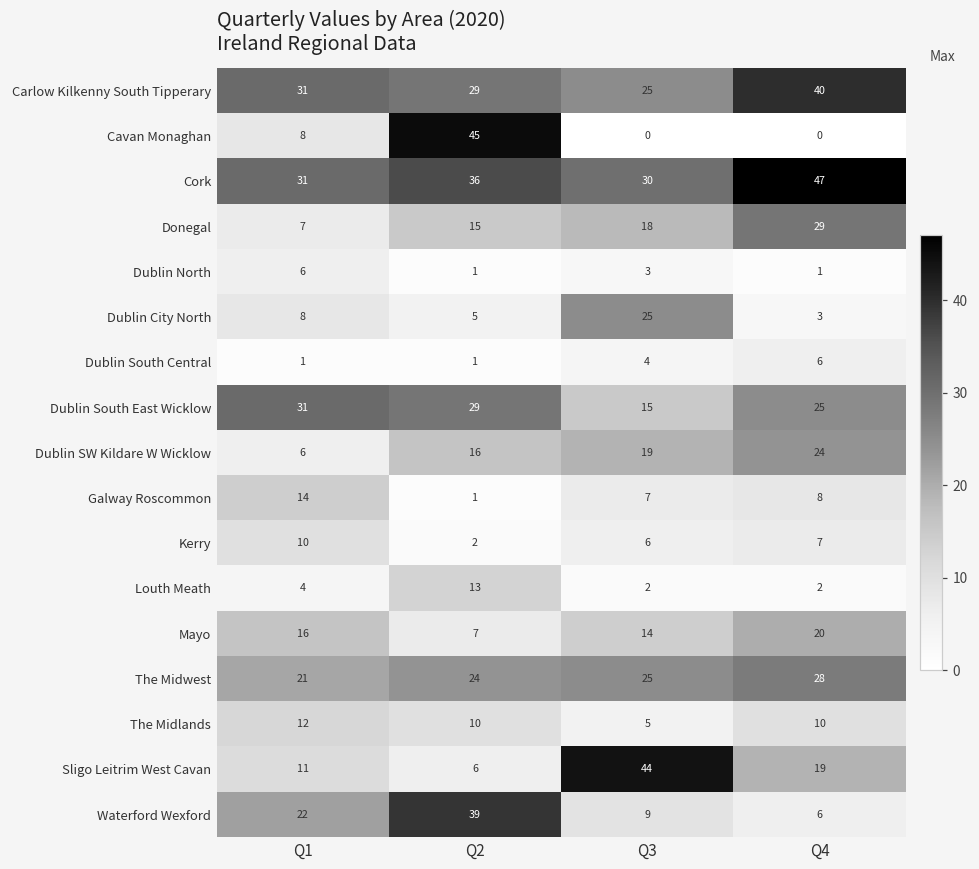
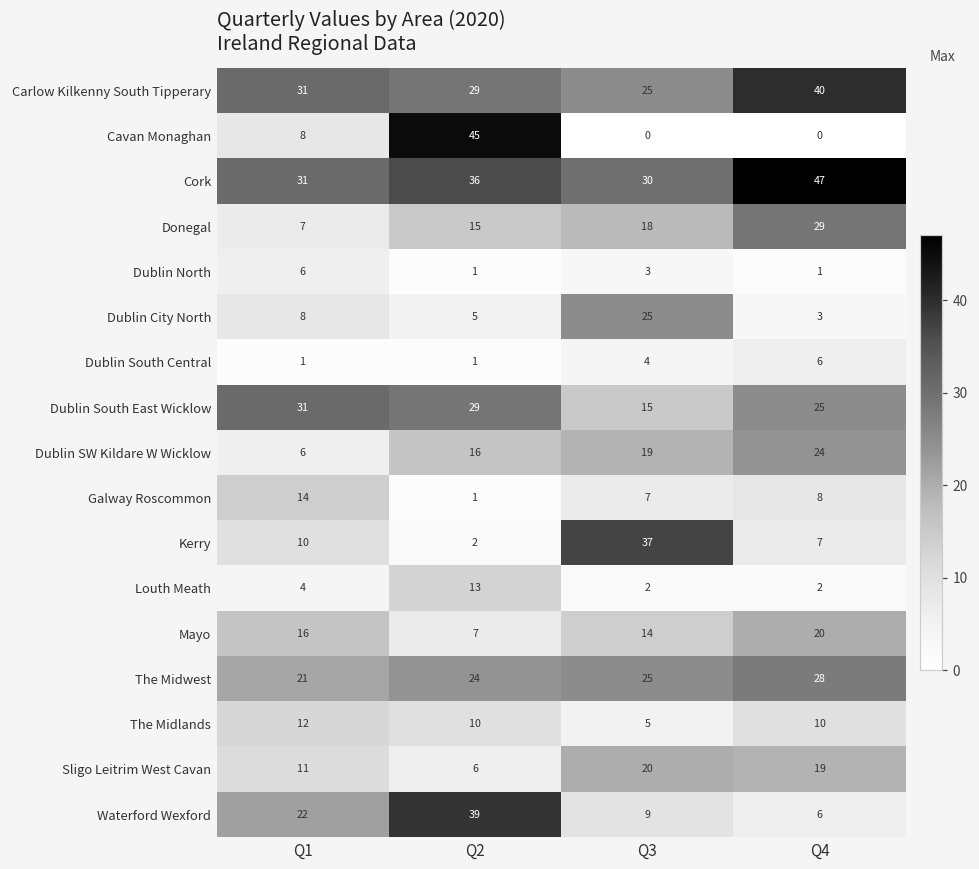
  {
    "Carlow Kilkenny South Tipperary": {
      "Q1": 31,
      "Q2": 29,
      "Q3": 25,
      "Q4": 40
    },
    "Cavan Monaghan": {
      "Q1": 8,
      "Q2": 45,
      "Q3": 0,
      "Q4": 0
    },
    "Cork": {
      "Q1": 31,
      "Q2": 36,
      "Q3": 30,
      "Q4": 47
    },
    "Donegal": {
      "Q1": 7,
      "Q2": 15,
      "Q3": 18,
      "Q4": 29
    },
    "Dublin North": {
      "Q1": 6,
      "Q2": 1,
      "Q3": 3,
      "Q4": 1
    },
    "Dublin City North": {
      "Q1": 8,
      "Q2": 5,
      "Q3": 25,
      "Q4": 3
    },
    "Dublin South Central": {
      "Q1": 1,
      "Q2": 1,
      "Q3": 4,
      "Q4": 6
    },
    "Dublin South East Wicklow": {
      "Q1": 31,
      "Q2": 29,
      "Q3": 15,
      "Q4": 25
    },
    "Dublin SW Kildare W Wicklow": {
      "Q1": 6,
      "Q2": 16,
      "Q3": 19,
      "Q4": 24
    },
    "Galway Roscommon": {
      "Q1": 14,
      "Q2": 1,
      "Q3": 7,
      "Q4": 8
    },
    "Kerry": {
      "Q1": 10,
      "Q2": 2,
-     "Q3": 6,
+     "Q3": 37,
      "Q4": 7
    },
    "Louth Meath": {
      "Q1": 4,
      "Q2": 13,
      "Q3": 2,
      "Q4": 2
    },
    "Mayo": {
      "Q1": 16,
      "Q2": 7,
      "Q3": 14,
      "Q4": 20
    },
    "The Midwest": {
      "Q1": 21,
      "Q2": 24,
      "Q3": 25,
      "Q4": 28
    },
    "The Midlands": {
      "Q1": 12,
      "Q2": 10,
      "Q3": 5,
      "Q4": 10
    },
    "Sligo Leitrim West Cavan": {
      "Q1": 11,
      "Q2": 6,
-     "Q3": 44,
+     "Q3": 20,
      "Q4": 19
    },
    "Waterford Wexford": {
      "Q1": 22,
      "Q2": 39,
      "Q3": 9,
      "Q4": 6
    }
  }
